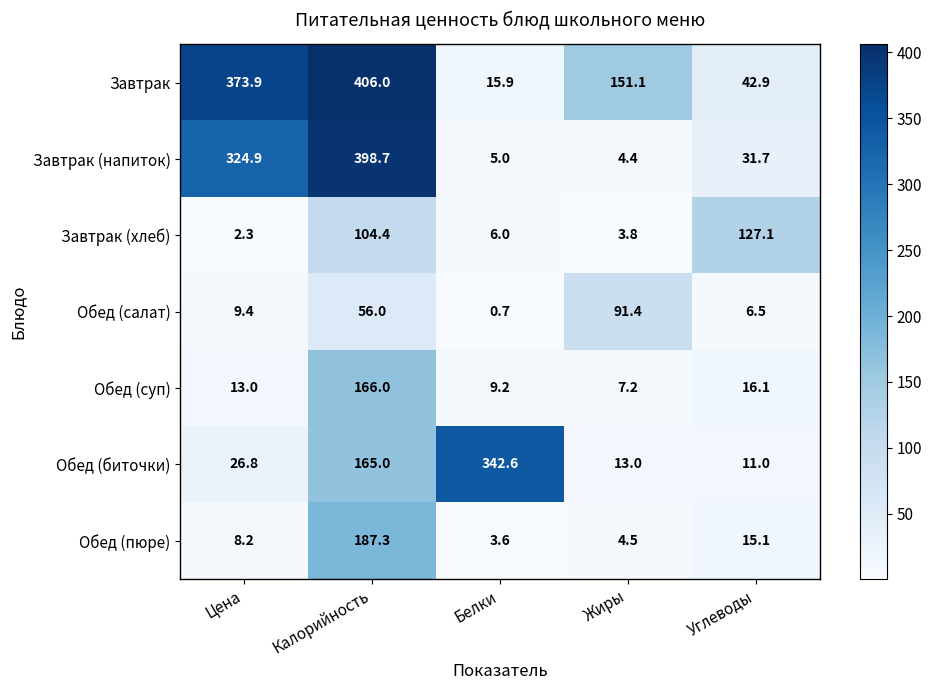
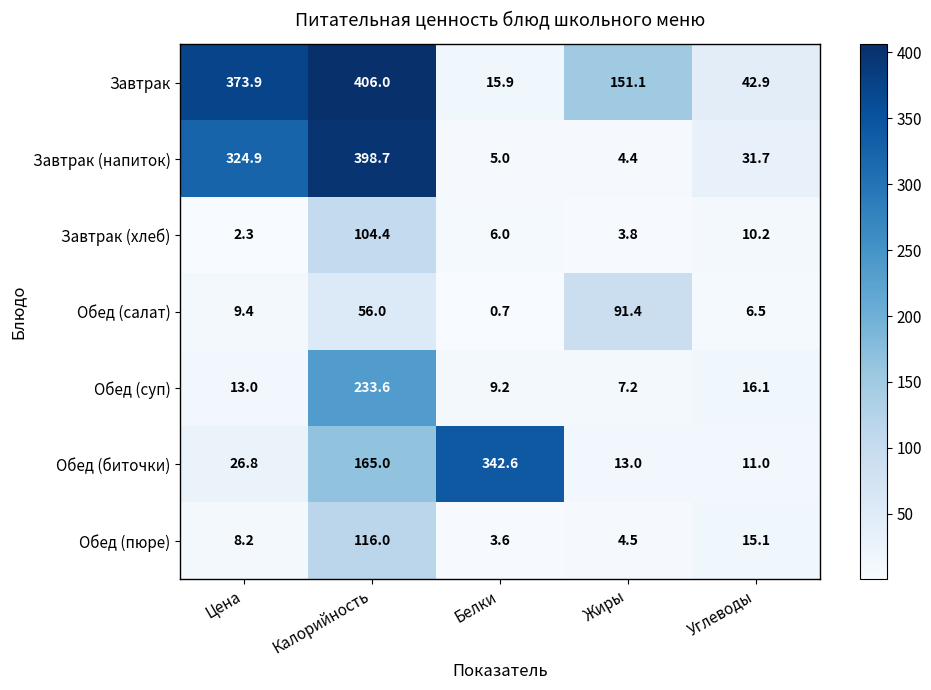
  {
    "Завтрак": {
      "Цена": 373.9,
      "Калорийность": 406.0,
      "Белки": 15.9,
      "Жиры": 151.1,
      "Углеводы": 42.9
    },
    "Завтрак (напиток)": {
      "Цена": 324.9,
      "Калорийность": 398.7,
      "Белки": 5.0,
      "Жиры": 4.4,
      "Углеводы": 31.7
    },
    "Завтрак (хлеб)": {
      "Цена": 2.3,
      "Калорийность": 104.4,
      "Белки": 6.0,
      "Жиры": 3.8,
-     "Углеводы": 127.1
+     "Углеводы": 10.2
    },
    "Обед (салат)": {
      "Цена": 9.4,
      "Калорийность": 56.0,
      "Белки": 0.7,
      "Жиры": 91.4,
      "Углеводы": 6.5
    },
    "Обед (суп)": {
      "Цена": 13.0,
-     "Калорийность": 166.0,
+     "Калорийность": 233.6,
      "Белки": 9.2,
      "Жиры": 7.2,
      "Углеводы": 16.1
    },
    "Обед (биточки)": {
      "Цена": 26.8,
      "Калорийность": 165.0,
      "Белки": 342.6,
      "Жиры": 13.0,
      "Углеводы": 11.0
    },
    "Обед (пюре)": {
      "Цена": 8.2,
-     "Калорийность": 187.3,
+     "Калорийность": 116.0,
      "Белки": 3.6,
      "Жиры": 4.5,
      "Углеводы": 15.1
    }
  }
